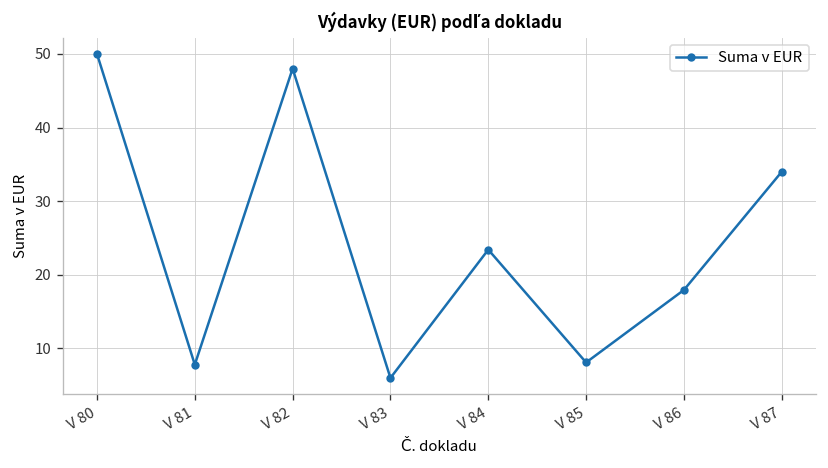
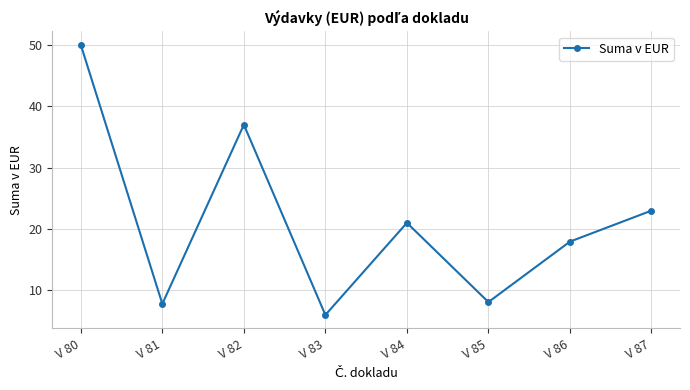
  {
    "V 80": 50,
    "V 81": 8,
-   "V 82": 48,
+   "V 82": 37,
    "V 83": 6,
-   "V 84": 23,
+   "V 84": 21,
    "V 85": 8,
    "V 86": 18,
-   "V 87": 34
+   "V 87": 23
  }
